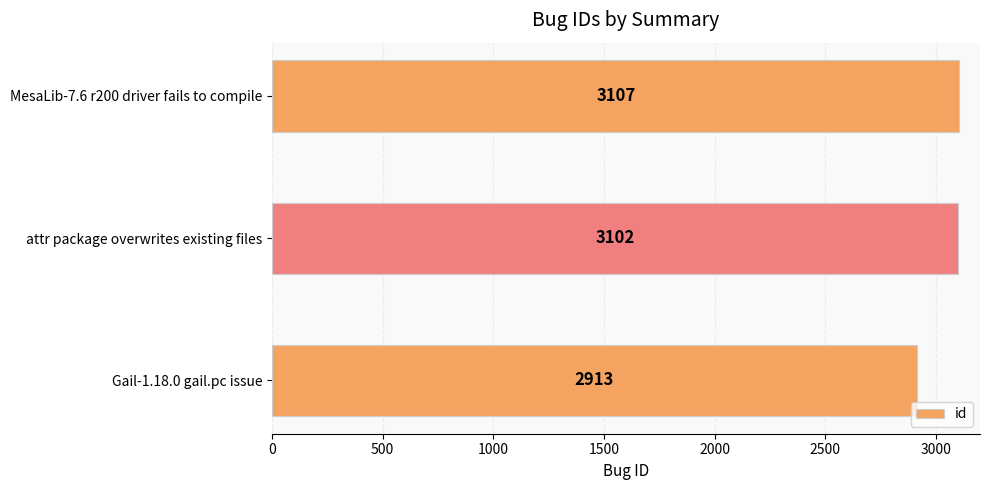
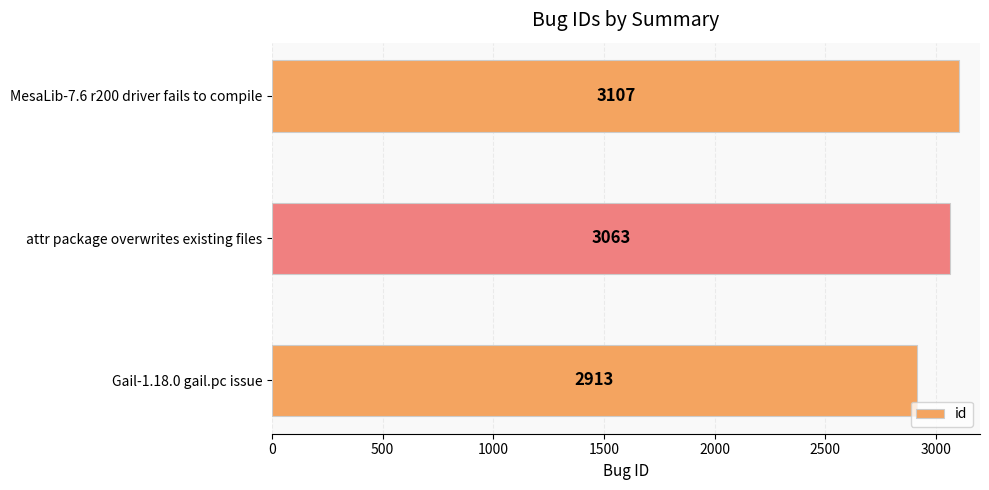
  {
    "MesaLib-7.6 r200 driver fails to compile": 3107,
-   "attr package overwrites existing files": 3102,
+   "attr package overwrites existing files": 3063,
    "Gail-1.18.0 gail.pc issue": 2913
  }
